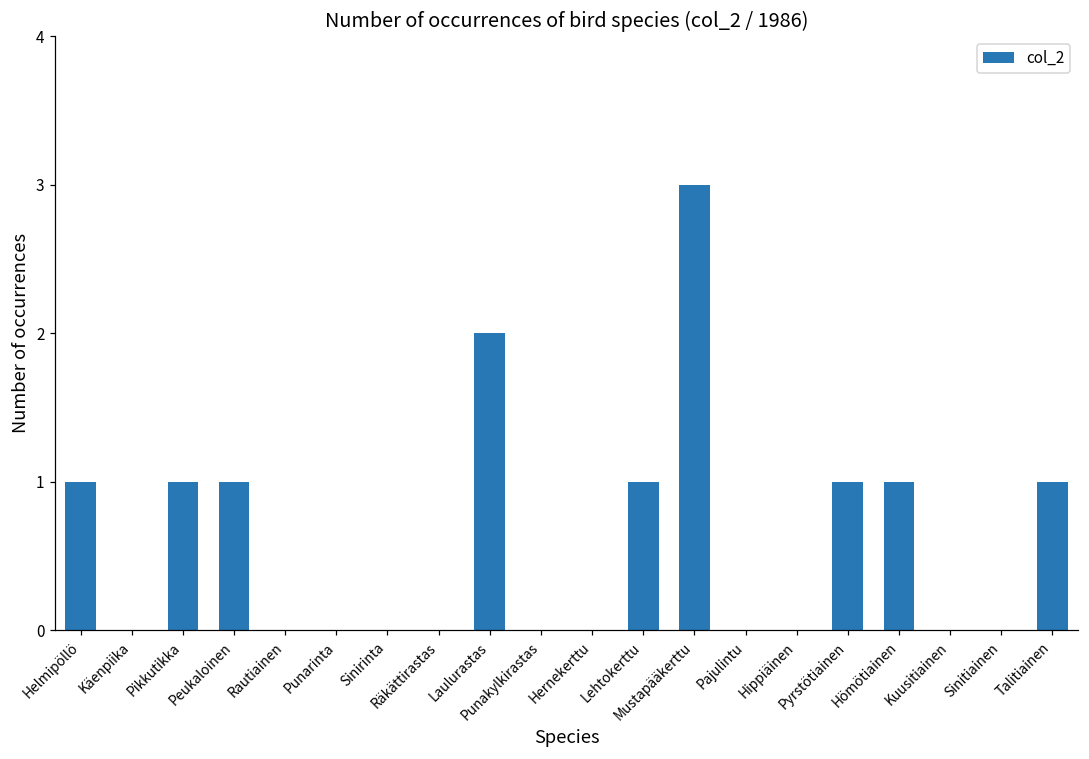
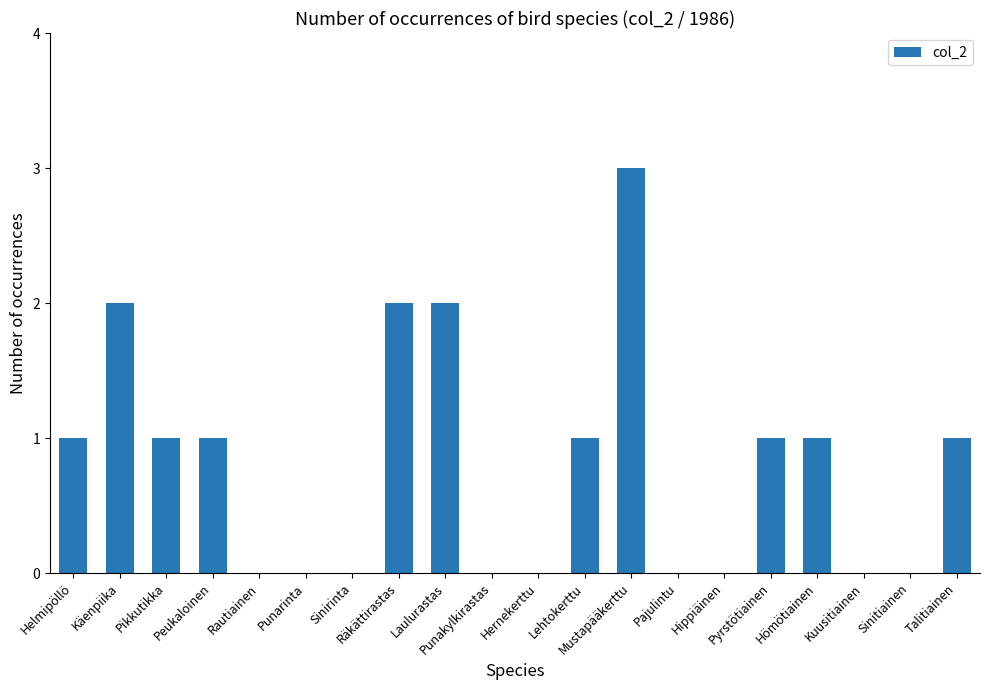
  {
    "Helmipöllö": 1,
-   "Käenpiika": 0,
+   "Käenpiika": 2,
    "Pikkutikka": 1,
    "Peukaloinen": 1,
    "Rautiainen": 0,
    "Punarinta": 0,
    "Sinirinta": 0,
-   "Räkättirastas": 0,
+   "Räkättirastas": 2,
    "Laulurastas": 2,
    "Punakylkirastas": 0,
    "Hernekerttu": 0,
    "Lehtokerttu": 1,
    "Mustapääkerttu": 3,
    "Pajulintu": 0,
    "Hippiäinen": 0,
    "Pyrstötiainen": 1,
    "Hömötiainen": 1,
    "Kuusitiainen": 0,
    "Sinitiainen": 0,
    "Talitiainen": 1
  }
